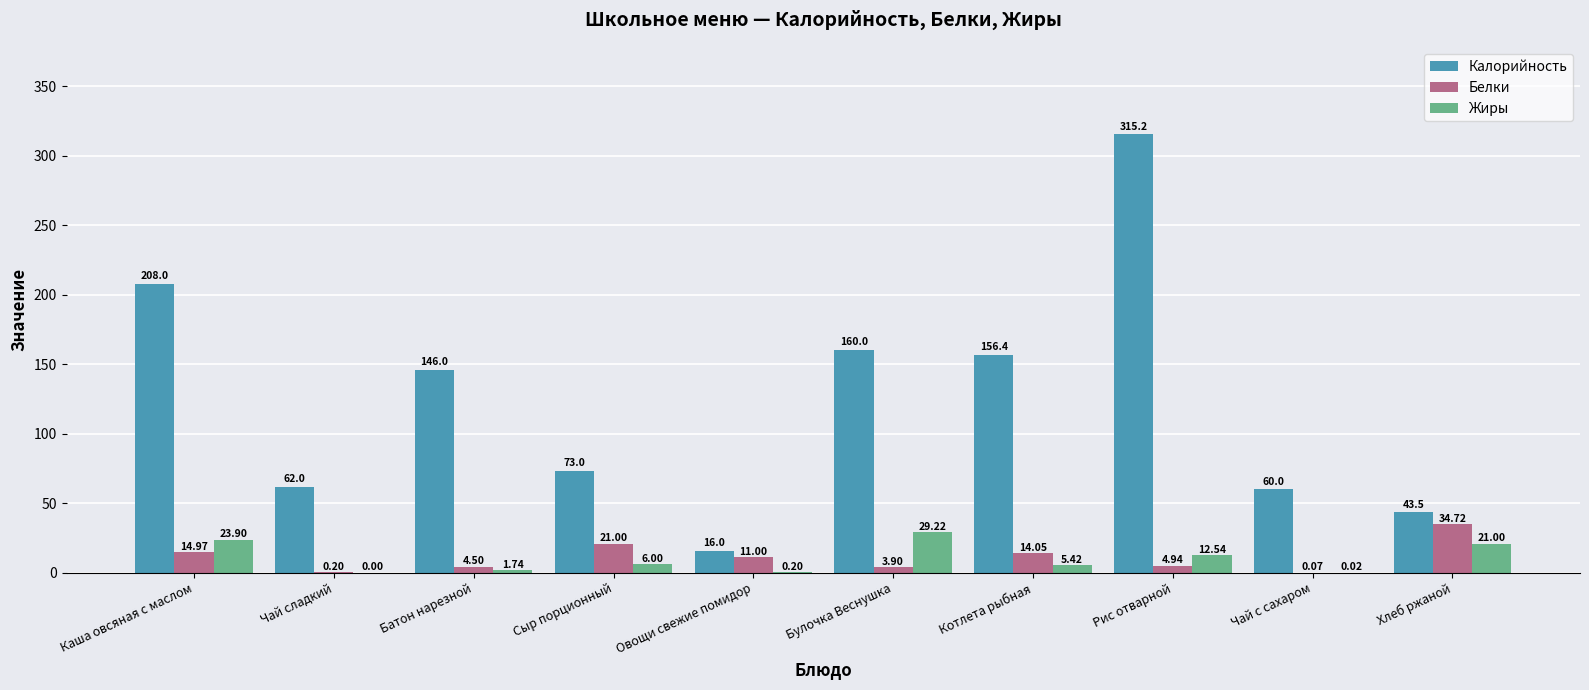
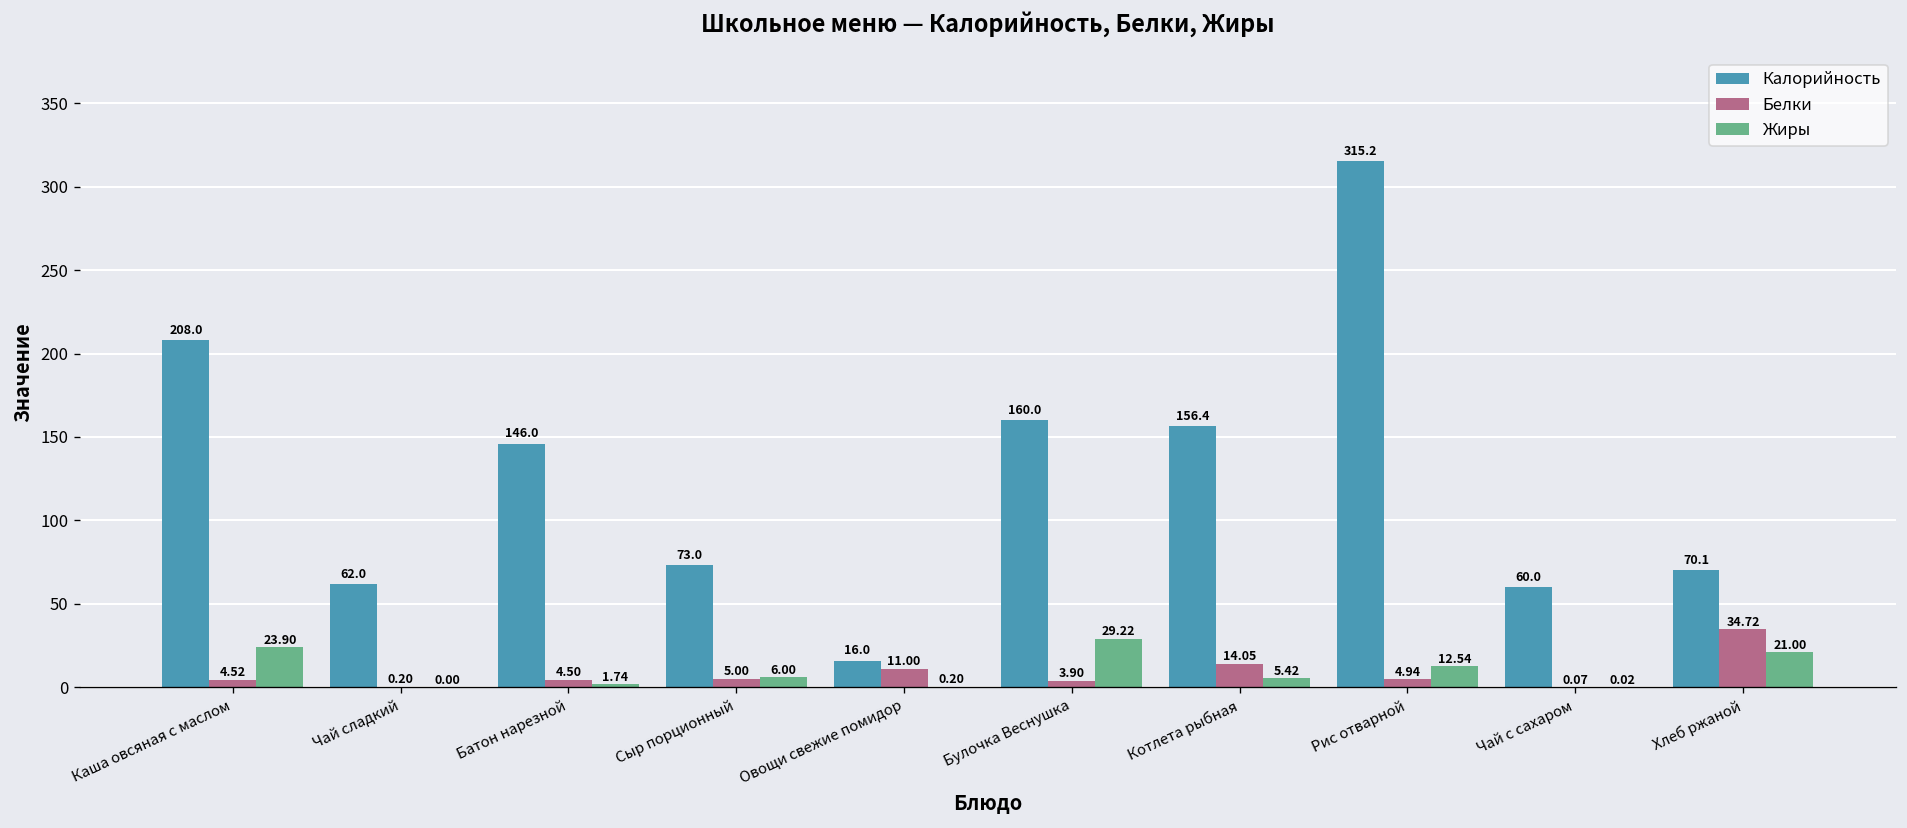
  {
    "Калорийность": {
      "Каша овсяная с маслом": 208.0,
      "Чай сладкий": 62.0,
      "Батон нарезной": 146.0,
      "Сыр порционный": 73.0,
      "Овощи свежие помидор": 16.0,
      "Булочка Веснушка": 160.0,
      "Котлета рыбная": 156.4,
      "Рис отварной": 315.2,
      "Чай с сахаром": 60.0,
-     "Хлеб ржаной": 43.5
+     "Хлеб ржаной": 70.1
    },
    "Белки": {
-     "Каша овсяная с маслом": 14.97,
+     "Каша овсяная с маслом": 4.52,
      "Чай сладкий": 0.20,
      "Батон нарезной": 4.50,
-     "Сыр порционный": 21.00,
+     "Сыр порционный": 5.00,
      "Овощи свежие помидор": 11.00,
      "Булочка Веснушка": 3.90,
      "Котлета рыбная": 14.05,
      "Рис отварной": 4.94,
      "Чай с сахаром": 0.07,
      "Хлеб ржаной": 34.72
    },
    "Жиры": {
      "Каша овсяная с маслом": 23.90,
      "Чай сладкий": 0.00,
      "Батон нарезной": 1.74,
      "Сыр порционный": 6.00,
      "Овощи свежие помидор": 0.20,
      "Булочка Веснушка": 29.22,
      "Котлета рыбная": 5.42,
      "Рис отварной": 12.54,
      "Чай с сахаром": 0.02,
      "Хлеб ржаной": 21.00
    }
  }
